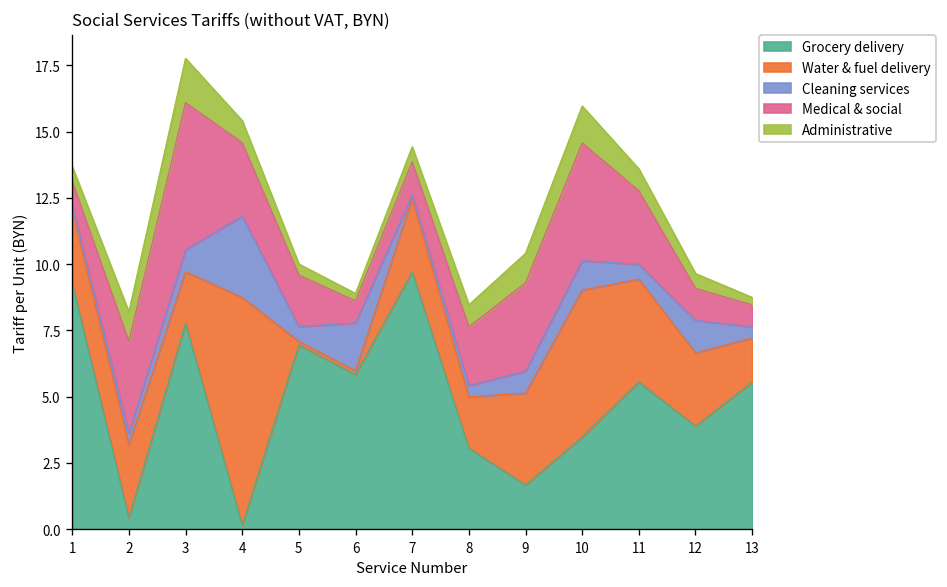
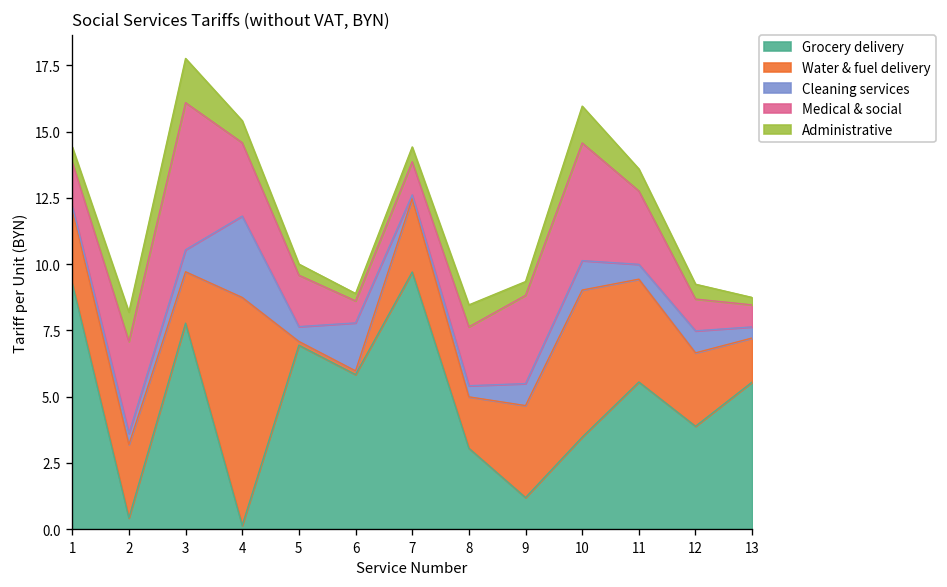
  {
    "Grocery delivery": {
      "1": 9.3,
      "2": 0.4,
      "3": 7.8,
      "4": 0.1,
      "5": 6.9,
      "6": 5.8,
      "7": 9.7,
      "8": 3.1,
-     "9": 1.7,
+     "9": 1.2,
      "10": 3.5,
      "11": 5.6,
      "12": 3.9,
      "13": 5.6
    },
    "Water & fuel delivery": {
      "1": 2.8,
      "2": 2.8,
      "3": 1.9,
      "4": 8.6,
      "5": 0.1,
      "6": 0.1,
      "7": 2.8,
      "8": 1.9,
      "9": 3.5,
      "10": 5.5,
      "11": 3.9,
      "12": 2.8,
      "13": 1.7
    },
    "Cleaning services": {
      "1": 0.1,
      "2": 0.4,
      "3": 0.8,
      "4": 3.1,
      "5": 0.6,
      "6": 1.8,
      "7": 0.1,
      "8": 0.4,
      "9": 0.8,
      "10": 1.1,
      "11": 0.6,
-     "12": 1.2,
+     "12": 0.8,
      "13": 0.4
    },
    "Medical & social": {
-     "1": 0.9,
+     "1": 1.7,
      "2": 3.5,
      "3": 5.6,
      "4": 2.8,
      "5": 1.9,
      "6": 0.8,
      "7": 1.3,
      "8": 2.2,
      "9": 3.3,
      "10": 4.4,
      "11": 2.8,
      "12": 1.2,
      "13": 0.8
    },
    "Administrative": {
      "1": 0.6,
      "2": 1.1,
      "3": 1.7,
      "4": 0.8,
      "5": 0.4,
      "6": 0.3,
      "7": 0.6,
      "8": 0.8,
-     "9": 1.1,
+     "9": 0.5,
      "10": 1.4,
      "11": 0.8,
      "12": 0.6,
      "13": 0.3
    }
  }
